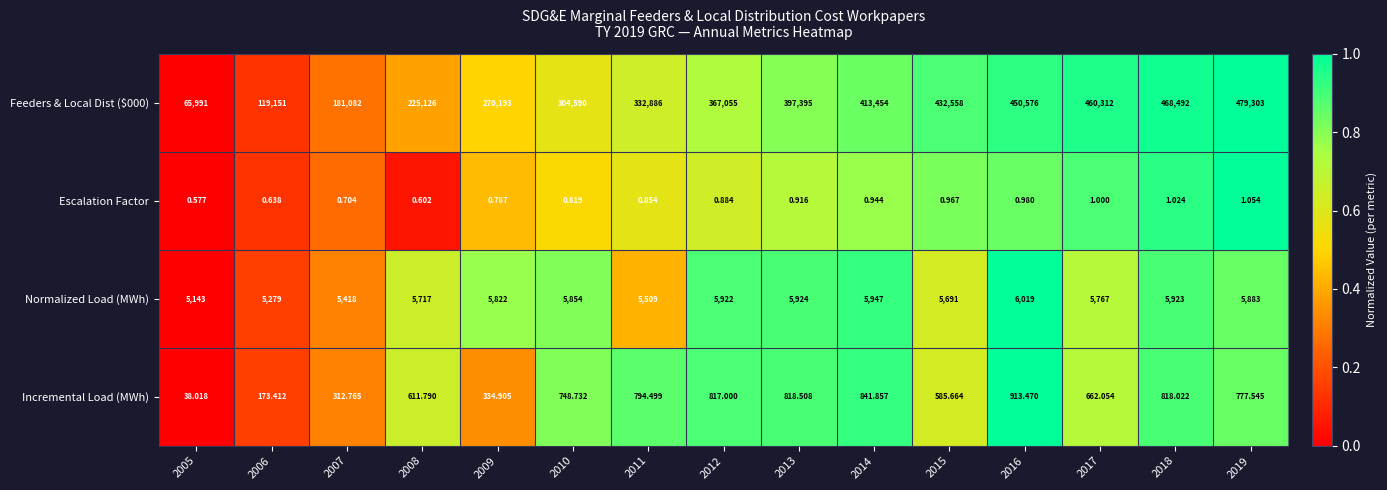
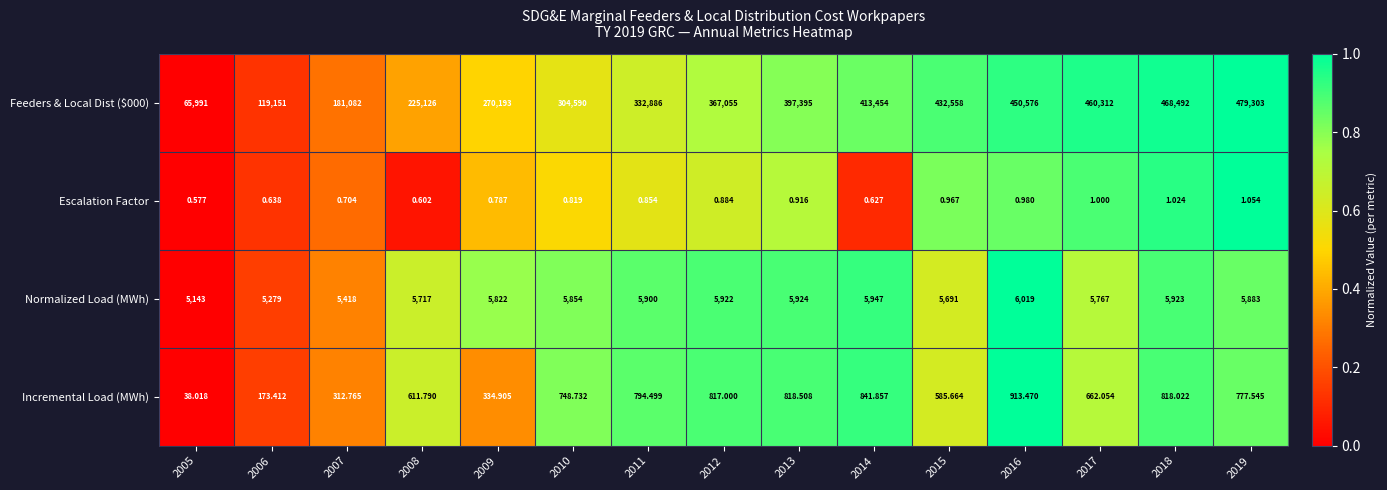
  {
    "Feeders & Local Dist ($000)": {
      "2005": "65,991",
      "2006": "119,151",
      "2007": "181,082",
      "2008": "225,126",
      "2009": "270,193",
      "2010": "304,590",
      "2011": "332,886",
      "2012": "367,055",
      "2013": "397,395",
      "2014": "413,454",
      "2015": "432,558",
      "2016": "450,576",
      "2017": "460,312",
      "2018": "468,492",
      "2019": "479,303"
    },
    "Escalation Factor": {
      "2005": "0.577",
      "2006": "0.638",
      "2007": "0.704",
      "2008": "0.602",
      "2009": "0.787",
      "2010": "0.819",
      "2011": "0.854",
      "2012": "0.884",
      "2013": "0.916",
-     "2014": "0.944",
+     "2014": "0.627",
      "2015": "0.967",
      "2016": "0.980",
      "2017": "1.000",
      "2018": "1.024",
      "2019": "1.054"
    },
    "Normalized Load (MWh)": {
      "2005": "5,143",
      "2006": "5,279",
      "2007": "5,418",
      "2008": "5,717",
      "2009": "5,822",
      "2010": "5,854",
-     "2011": "5,509",
+     "2011": "5,900",
      "2012": "5,922",
      "2013": "5,924",
      "2014": "5,947",
      "2015": "5,691",
      "2016": "6,019",
      "2017": "5,767",
      "2018": "5,923",
      "2019": "5,883"
    },
    "Incremental Load (MWh)": {
      "2005": "38.018",
      "2006": "173.412",
      "2007": "312.765",
      "2008": "611.790",
      "2009": "334.905",
      "2010": "748.732",
      "2011": "794.499",
      "2012": "817.000",
      "2013": "818.508",
      "2014": "841.857",
      "2015": "585.664",
      "2016": "913.470",
      "2017": "662.054",
      "2018": "818.022",
      "2019": "777.545"
    }
  }
